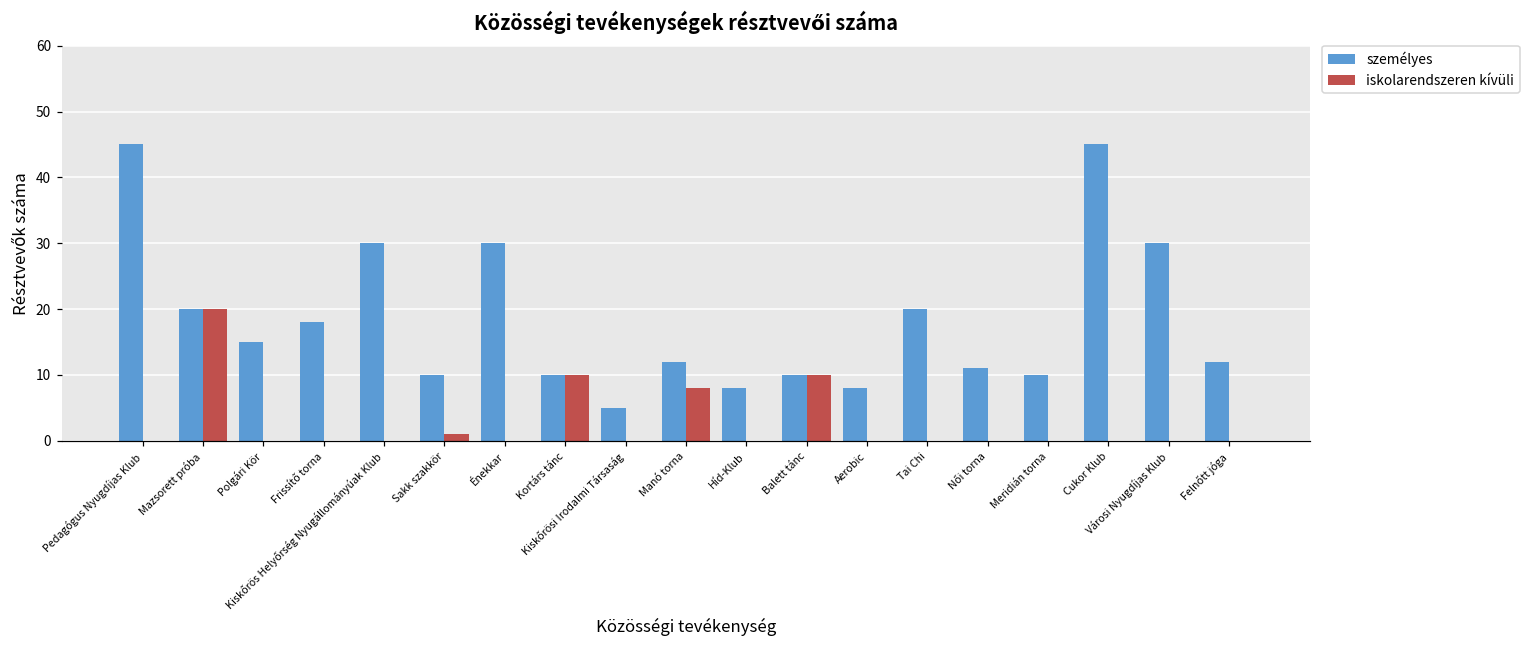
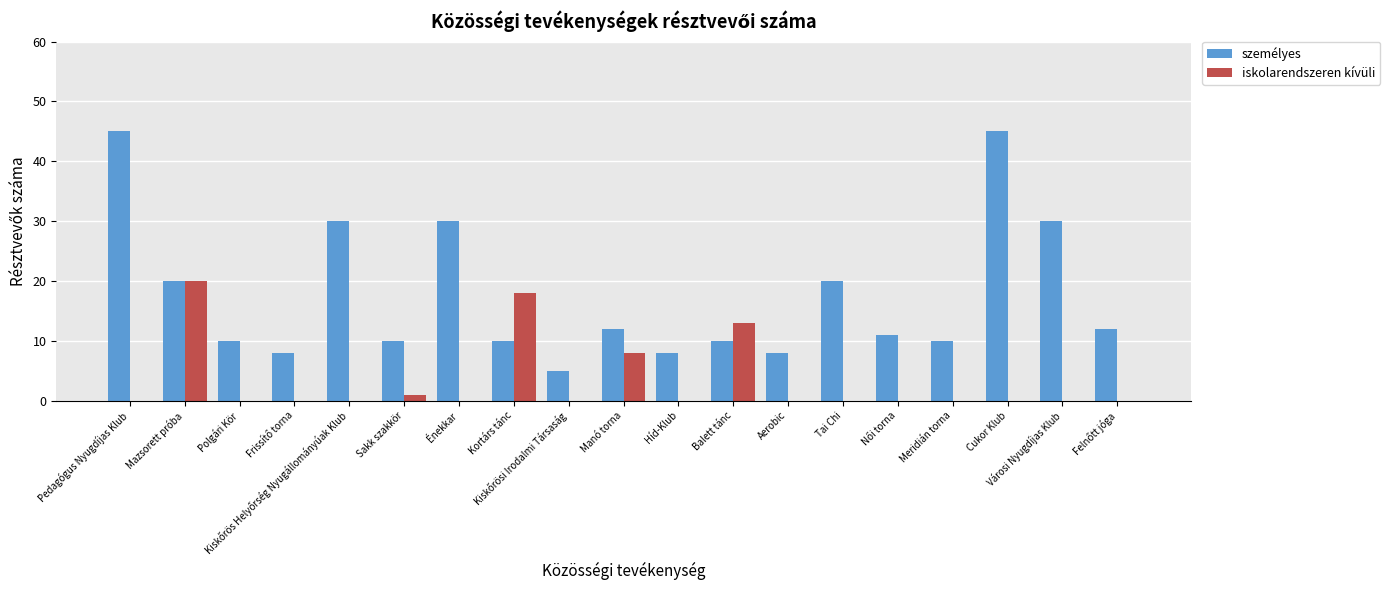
  {
    "személyes": {
      "Pedagógus Nyugdíjas Klub": 45,
      "Mazsorett próba": 20,
-     "Polgári Kör": 15,
-     "Frissítő torna": 18,
+     "Polgári Kör": 10,
+     "Frissítő torna": 8,
      "Kiskőrös Helyőrség Nyugállományúak Klub": 30,
      "Sakk szakkör": 10,
      "Énekkar": 30,
      "Kortárs tánc": 10,
      "Kiskőrösi Irodalmi Társaság": 5,
      "Manó torna": 12,
      "Híd-Klub": 8,
      "Balett tánc": 10,
      "Aerobic": 8,
      "Tai Chi": 20,
      "Női torna": 11,
      "Meridián torna": 10,
      "Cukor Klub": 45,
      "Városi Nyugdíjas Klub": 30,
      "Felnőtt jóga": 12
    },
    "iskolarendszeren kívüli": {
      "Pedagógus Nyugdíjas Klub": 0,
      "Mazsorett próba": 20,
      "Polgári Kör": 0,
      "Frissítő torna": 0,
      "Kiskőrös Helyőrség Nyugállományúak Klub": 0,
      "Sakk szakkör": 1,
      "Énekkar": 0,
-     "Kortárs tánc": 10,
+     "Kortárs tánc": 18,
      "Kiskőrösi Irodalmi Társaság": 0,
      "Manó torna": 8,
      "Híd-Klub": 0,
-     "Balett tánc": 10,
+     "Balett tánc": 13,
      "Aerobic": 0,
      "Tai Chi": 0,
      "Női torna": 0,
      "Meridián torna": 0,
      "Cukor Klub": 0,
      "Városi Nyugdíjas Klub": 0,
      "Felnőtt jóga": 0
    }
  }
